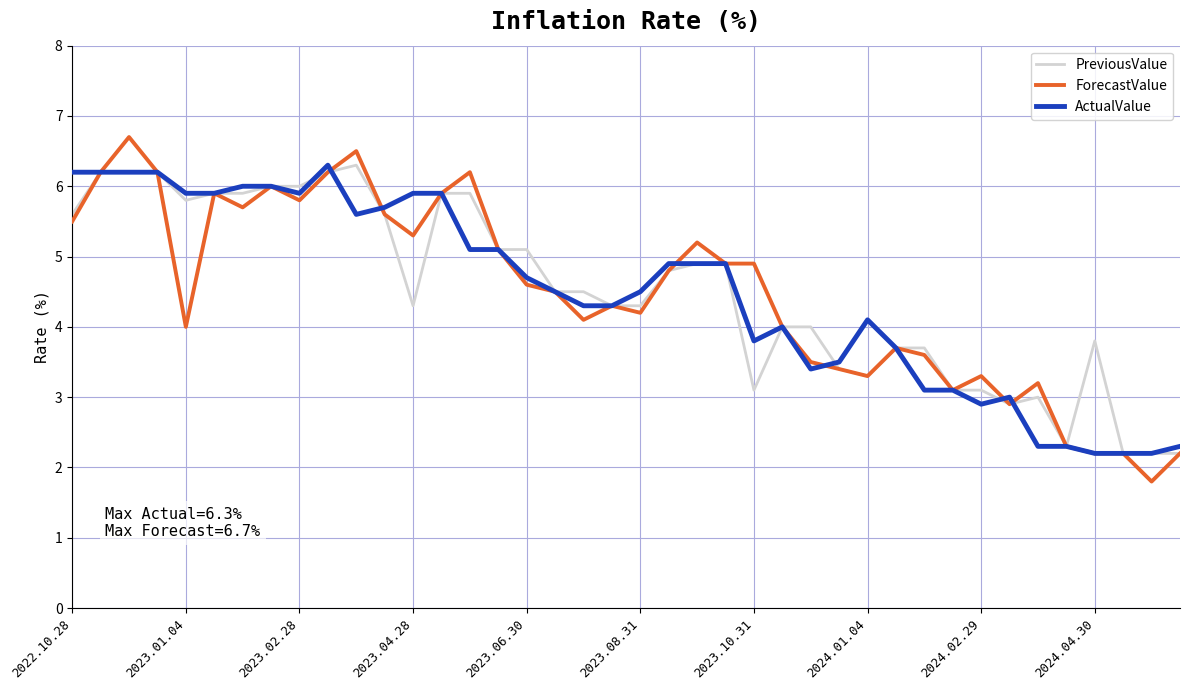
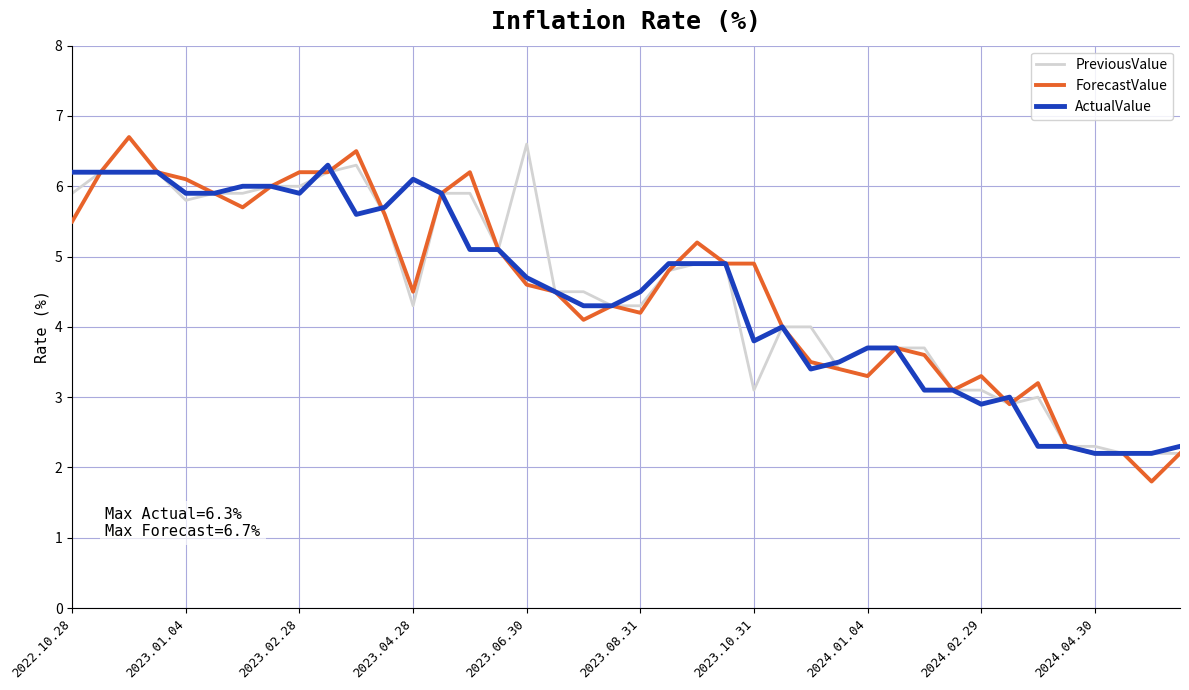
  {
    "PreviousValue": {
-     "2022.10.28": 5.6,
+     "2022.10.28": 5.9,
      "2023.01.04": 5.8,
      "2023.02.28": 6.0,
      "2023.04.28": 4.3,
-     "2023.06.30": 5.1,
+     "2023.06.30": 6.6,
      "2023.08.31": 4.3,
      "2023.10.31": 3.1,
      "2024.02.29": 3.1,
-     "2024.04.30": 3.8
+     "2024.04.30": 2.3
    },
    "ForecastValue": {
      "2022.10.28": 5.5,
-     "2023.01.04": 4.0,
-     "2023.02.28": 5.8,
-     "2023.04.28": 5.3,
+     "2023.01.04": 6.1,
+     "2023.02.28": 6.2,
+     "2023.04.28": 4.5,
      "2023.06.30": 4.6,
      "2023.08.31": 4.2,
      "2023.10.31": 4.9,
      "2024.02.29": 3.3
    },
    "ActualValue": {
      "2022.10.28": 6.2,
      "2023.01.04": 5.9,
      "2023.02.28": 5.9,
-     "2023.04.28": 5.9,
+     "2023.04.28": 6.1,
      "2023.06.30": 4.7,
      "2023.08.31": 4.5,
      "2023.10.31": 3.8,
-     "2024.01.04": 4.1,
+     "2024.01.04": 3.7,
      "2024.02.29": 2.9
    }
  }
